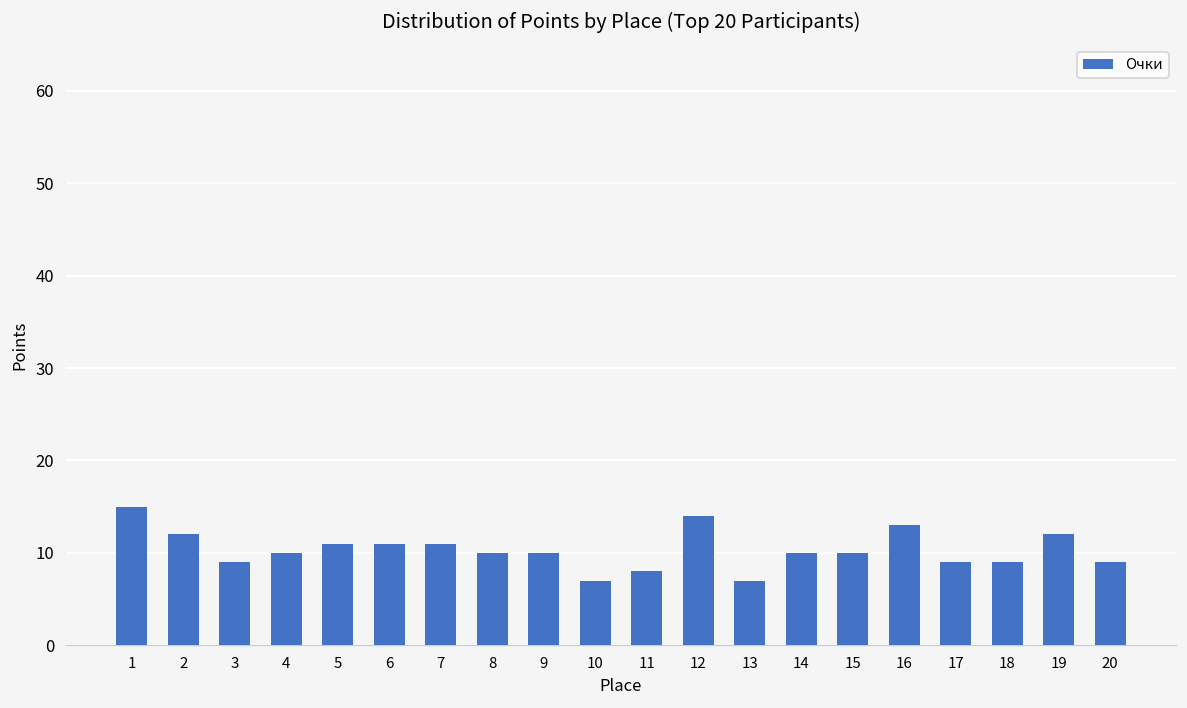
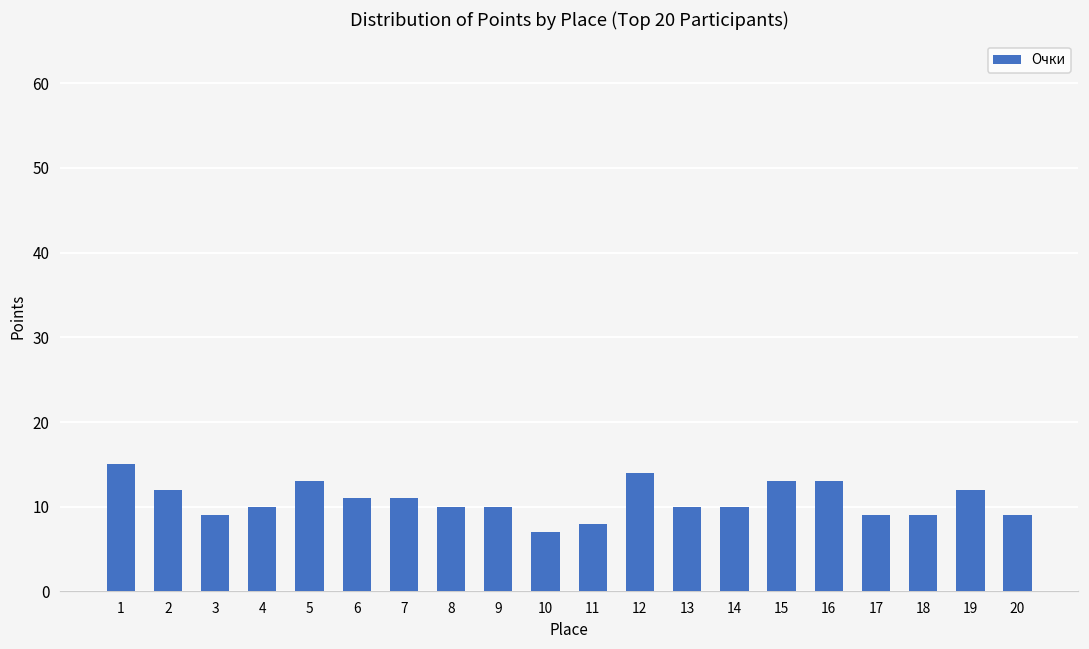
  {
    "1": 15,
    "2": 12,
    "3": 9,
    "4": 10,
-   "5": 11,
+   "5": 13,
    "6": 11,
    "7": 11,
    "8": 10,
    "9": 10,
    "10": 7,
    "11": 8,
    "12": 14,
-   "13": 7,
+   "13": 10,
    "14": 10,
-   "15": 10,
+   "15": 13,
    "16": 13,
    "17": 9,
    "18": 9,
    "19": 12,
    "20": 9
  }
